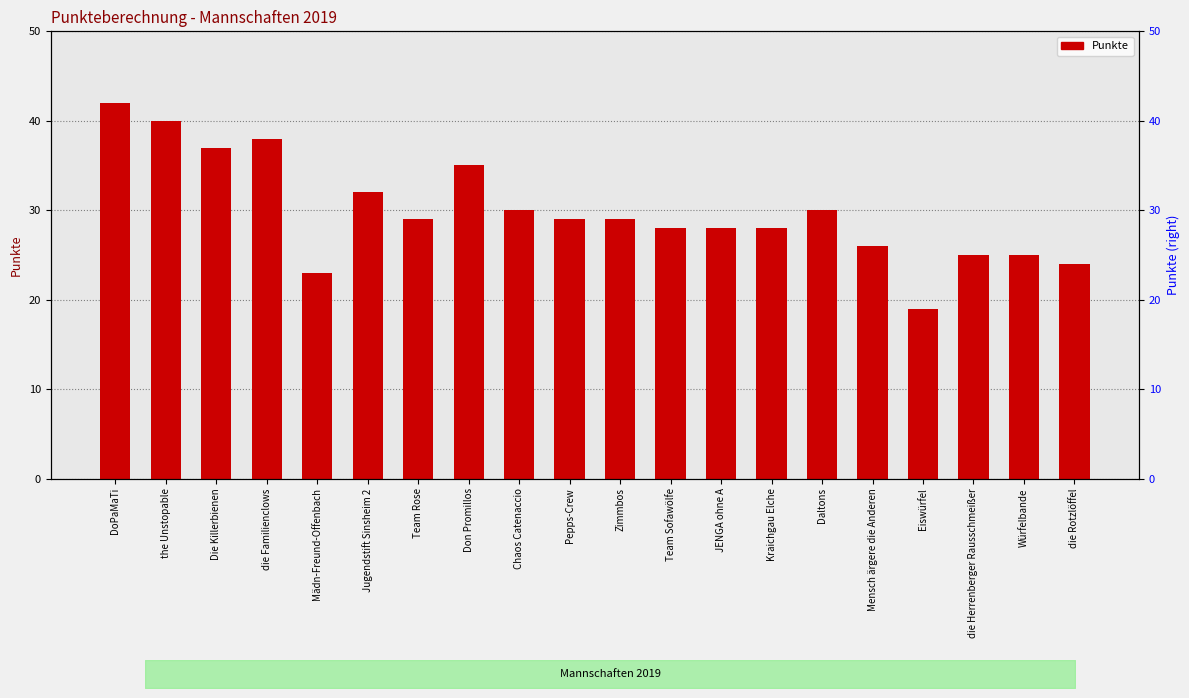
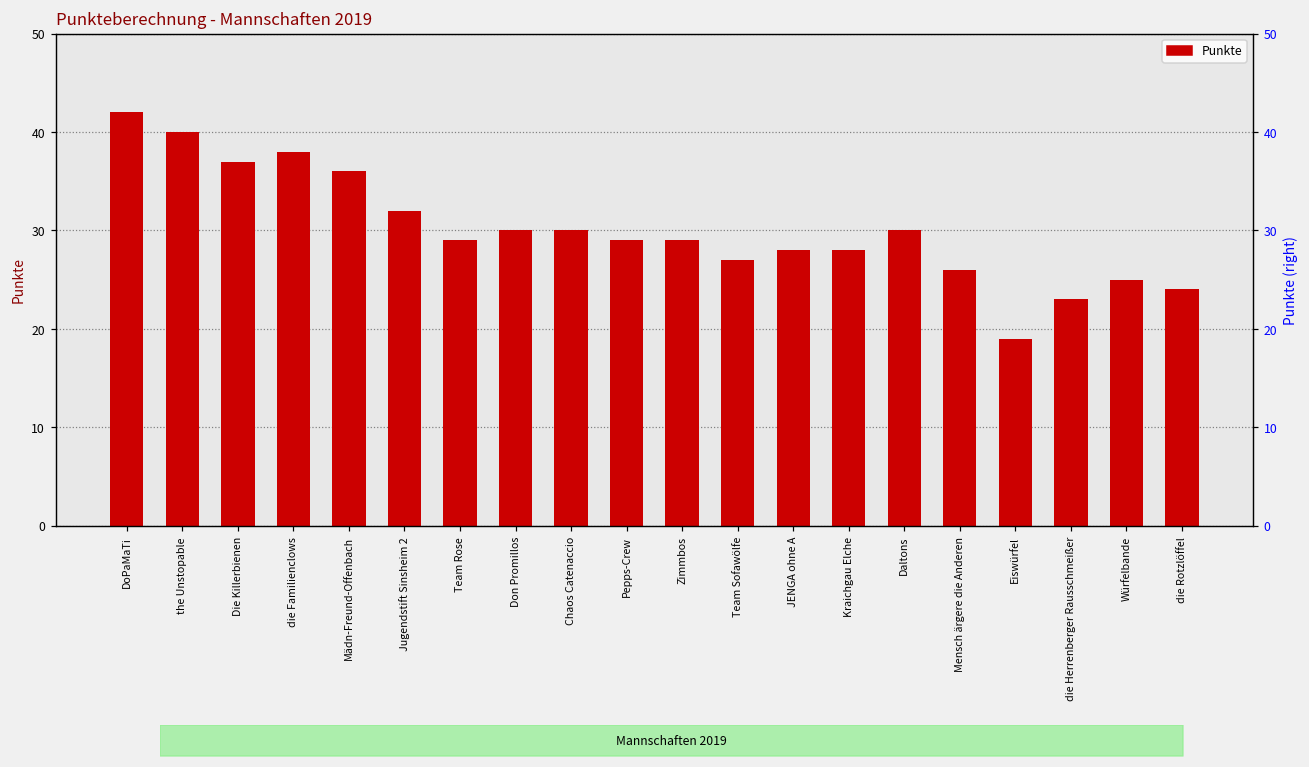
  {
    "Punkteberechnung - Mannschaften 2019": {
      "DoPaMaTi": 42,
      "the Unstopable": 40,
      "Die Killerbienen": 37,
      "die Familienclows": 38,
-     "Mädn-Freund-Offenbach": 23,
+     "Mädn-Freund-Offenbach": 36,
      "Jugendstift Sinsheim 2": 32,
      "Team Rose": 29,
-     "Don Promillos": 35,
+     "Don Promillos": 30,
      "Chaos Catenaccio": 30,
      "Pepps-Crew": 29,
      "Zimmbos": 29,
-     "Team Sofawölfe": 28,
+     "Team Sofawölfe": 27,
      "JENGA ohne A": 28,
      "Kraichgau Elche": 28,
      "Daltons": 30,
      "Mensch ärgere die Anderen": 26,
      "Eiswürfel": 19,
-     "die Herrenberger Rausschmeißer": 25,
+     "die Herrenberger Rausschmeißer": 23,
      "Würfelbande": 25,
      "die Rotzlöffel": 24
    }
  }
